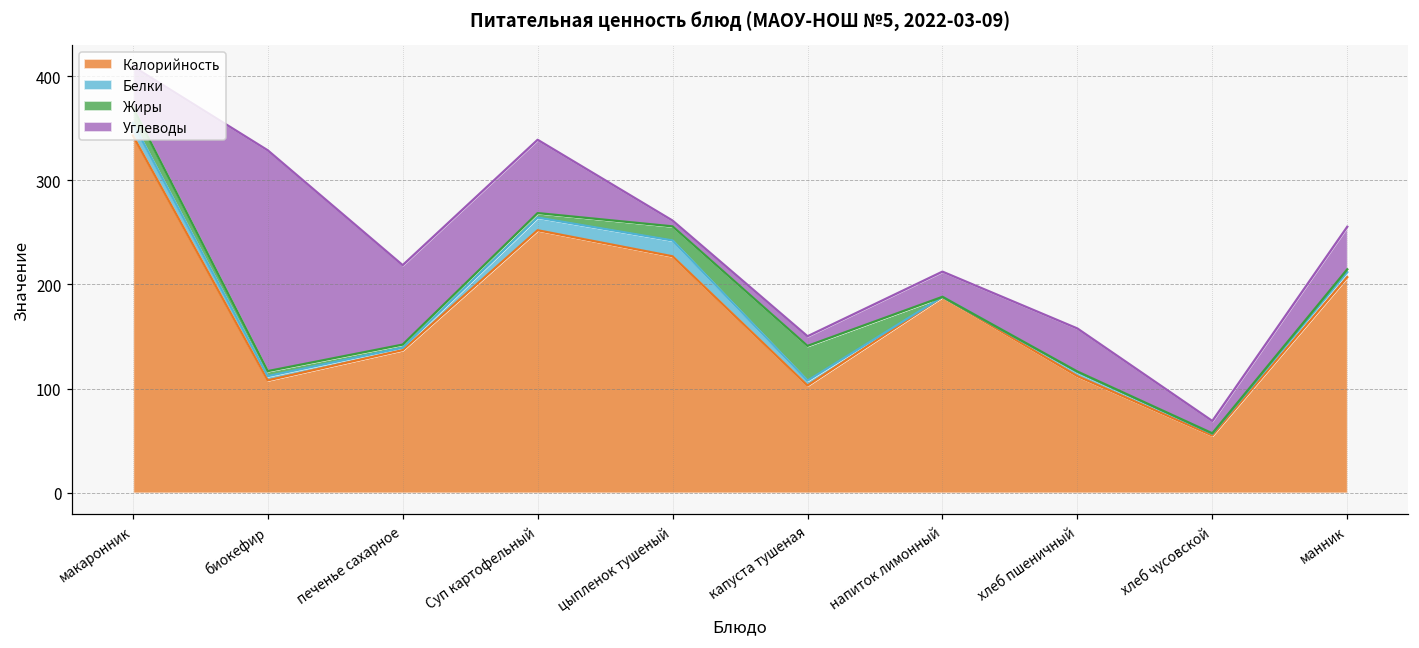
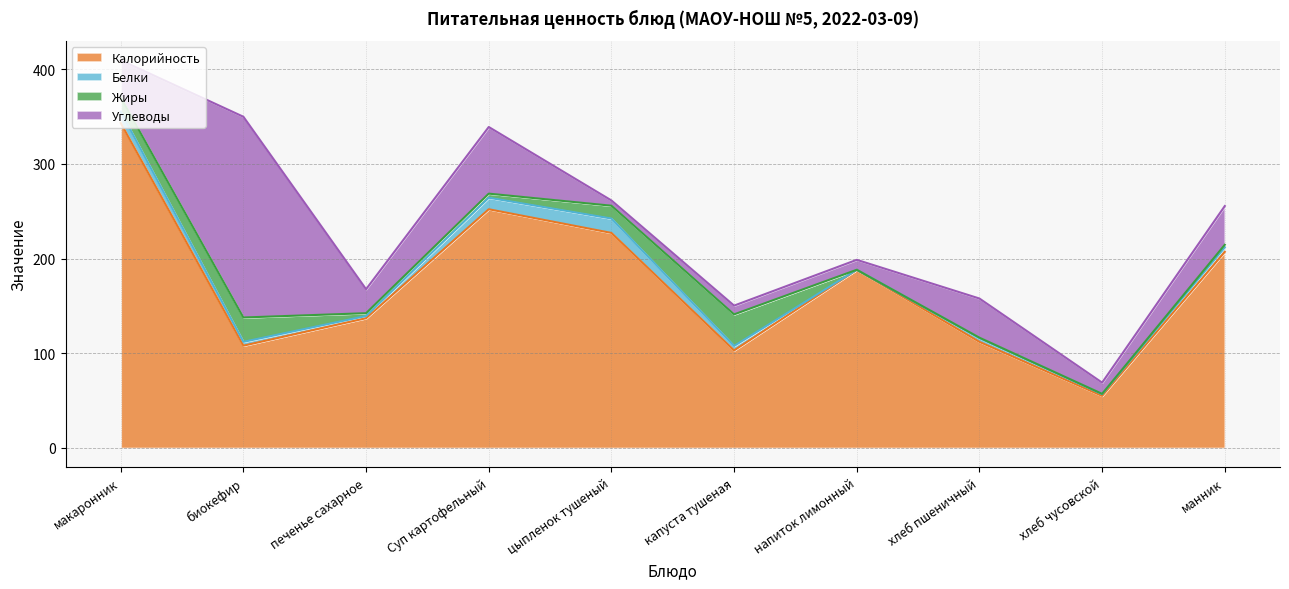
  {
    "Калорийность": {
      "биокефир": 110,
      "Суп картофельный": 250,
      "цыпленок тушеный": 230,
      "капуста тушеная": 100,
      "хлеб пшеничный": 110,
      "манник": 210
    },
    "Белки": {
      "биокефир": 0,
      "Суп картофельный": 10,
      "цыпленок тушеный": 20,
      "капуста тушеная": 0
    },
    "Жиры": {
-     "биокефир": 0,
+     "биокефир": 30,
      "печенье сахарное": 0,
      "Суп картофельный": 0,
      "цыпленок тушеный": 10,
      "капуста тушеная": 30
    },
    "Углеводы": {
      "биокефир": 210,
-     "печенье сахарное": 80,
+     "печенье сахарное": 30,
      "Суп картофельный": 70,
      "цыпленок тушеный": 10,
      "капуста тушеная": 10,
-     "напиток лимонный": 20,
+     "напиток лимонный": 10,
      "хлеб пшеничный": 40,
      "хлеб чусовской": 10,
      "манник": 40
    }
  }
